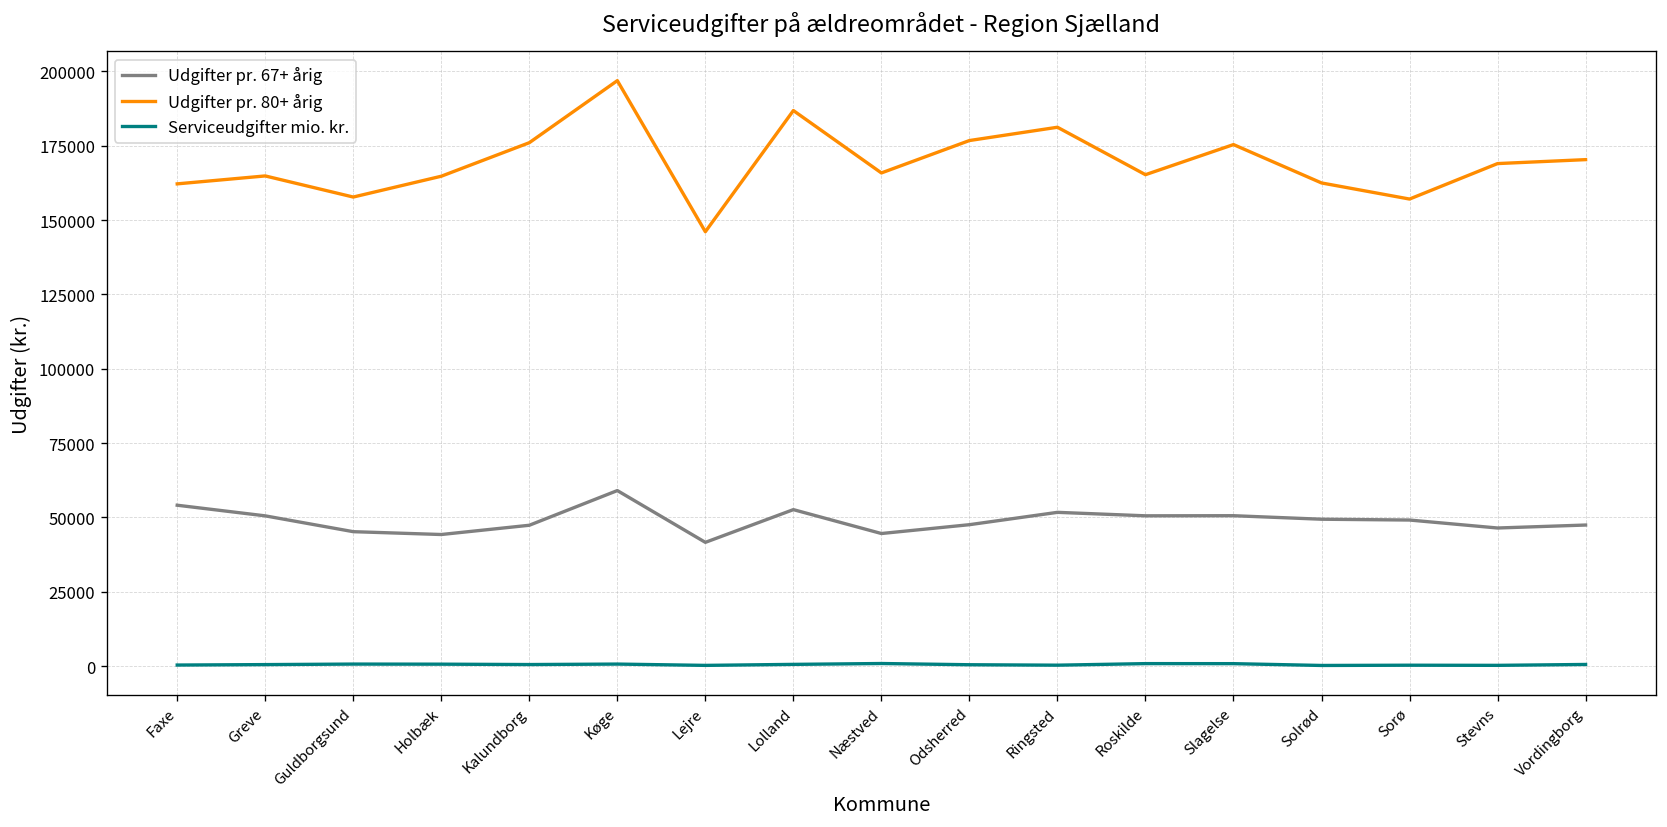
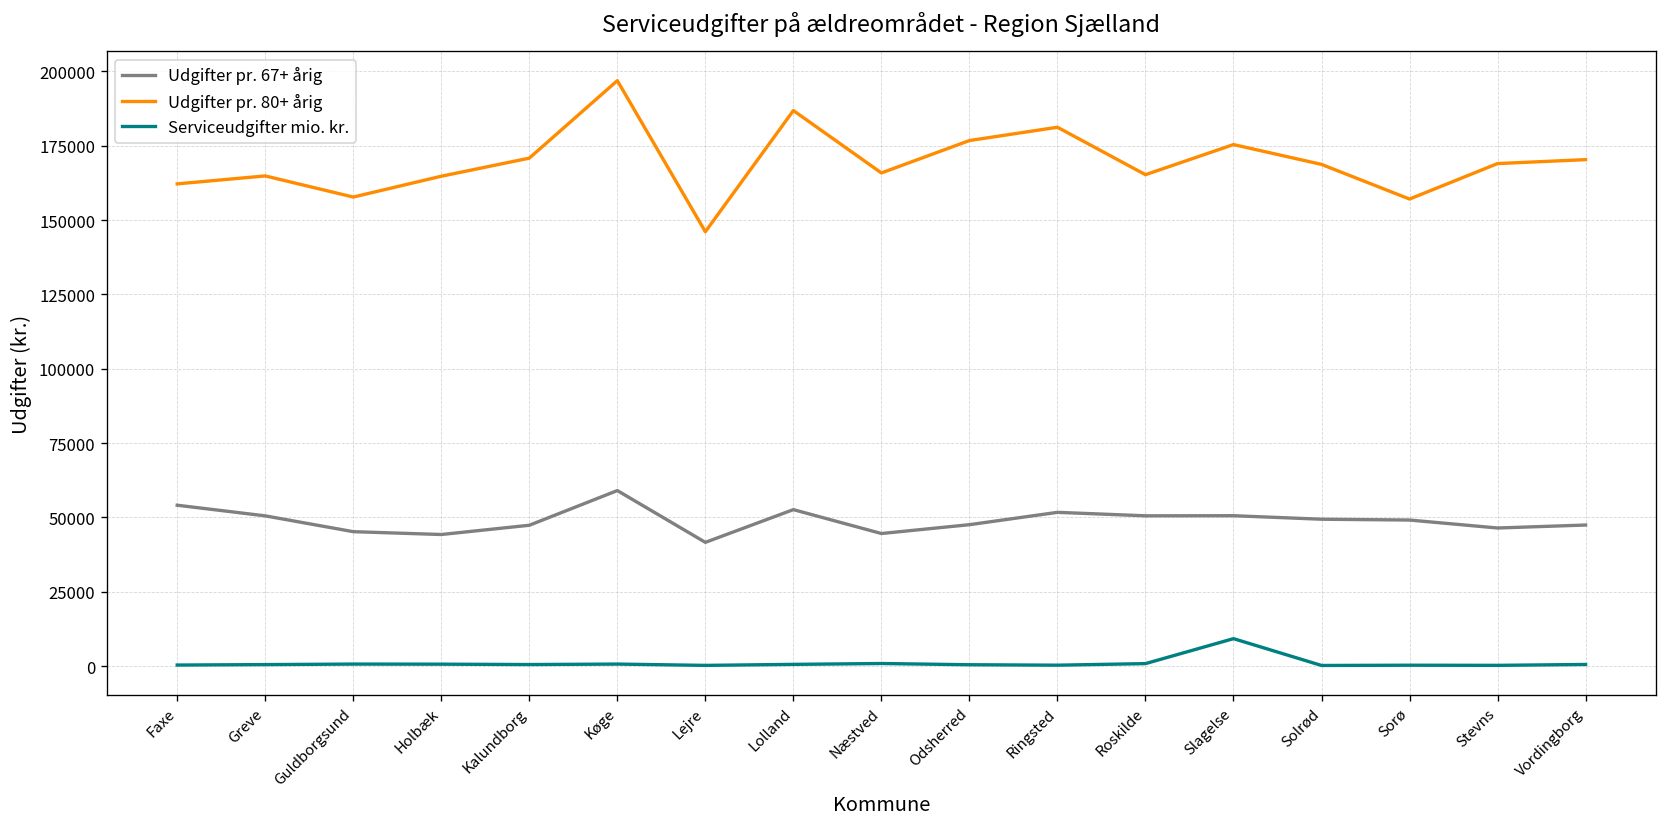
  {
    "Udgifter pr. 67+ årig": {
      "Faxe": 54000,
      "Greve": 51000,
      "Guldborgsund": 45000,
      "Holbæk": 44000,
      "Kalundborg": 47000,
      "Køge": 59000,
      "Lejre": 42000,
      "Lolland": 53000,
      "Næstved": 45000,
      "Odsherred": 48000,
      "Ringsted": 52000,
      "Roskilde": 51000,
      "Slagelse": 51000,
      "Solrød": 49000,
      "Sorø": 49000,
      "Stevns": 46000,
      "Vordingborg": 47000
    },
    "Udgifter pr. 80+ årig": {
      "Faxe": 162000,
      "Greve": 165000,
      "Guldborgsund": 158000,
      "Holbæk": 165000,
-     "Kalundborg": 176000,
+     "Kalundborg": 171000,
      "Køge": 197000,
      "Lejre": 146000,
      "Lolland": 187000,
      "Næstved": 166000,
      "Odsherred": 177000,
      "Ringsted": 181000,
      "Roskilde": 165000,
      "Slagelse": 175000,
-     "Solrød": 162000,
+     "Solrød": 169000,
      "Sorø": 157000,
      "Stevns": 169000,
      "Vordingborg": 170000
    },
    "Serviceudgifter mio. kr.": {
      "Faxe": 0,
      "Greve": 1000,
      "Guldborgsund": 1000,
      "Holbæk": 1000,
      "Kalundborg": 1000,
      "Køge": 1000,
      "Lejre": 0,
      "Lolland": 1000,
      "Næstved": 1000,
      "Odsherred": 0,
      "Ringsted": 0,
      "Roskilde": 1000,
-     "Slagelse": 1000,
+     "Slagelse": 9000,
      "Solrød": 0,
      "Sorø": 0,
      "Stevns": 0,
      "Vordingborg": 1000
    }
  }
